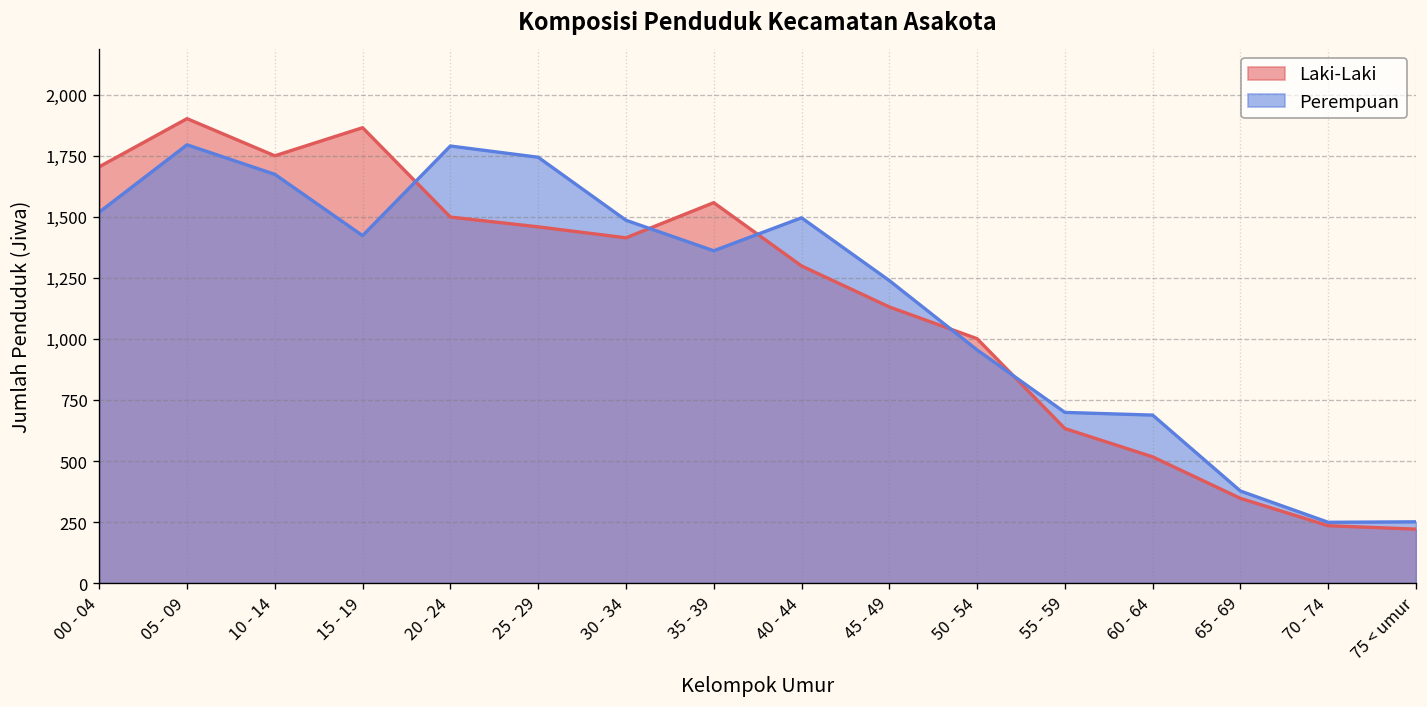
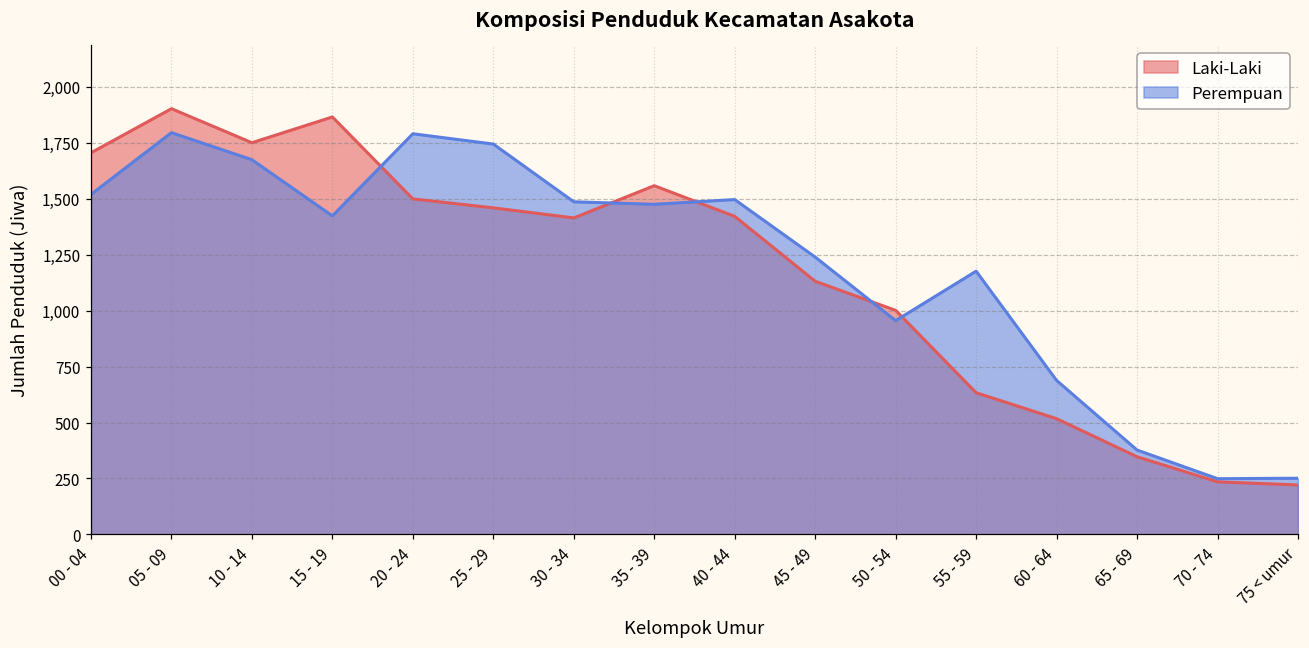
  {
    "Laki-Laki": {
      "00 - 04": "1,710",
      "05 - 09": "1,900",
      "10 - 14": "1,750",
      "15 - 19": "1,870",
      "20 - 24": "1,500",
      "25 - 29": "1,460",
      "30 - 34": "1,410",
      "35 - 39": "1,560",
-     "40 - 44": "1,300",
+     "40 - 44": "1,420",
      "45 - 49": "1,130",
      "50 - 54": "1,000",
      "55 - 59": "630",
      "60 - 64": "520",
      "65 - 69": "350",
      "70 - 74": "240",
      "75 < umur": "220"
    },
    "Perempuan": {
      "00 - 04": "1,520",
      "05 - 09": "1,800",
      "10 - 14": "1,670",
      "15 - 19": "1,420",
      "20 - 24": "1,790",
      "25 - 29": "1,740",
      "30 - 34": "1,490",
-     "35 - 39": "1,360",
+     "35 - 39": "1,480",
      "40 - 44": "1,500",
      "45 - 49": "1,240",
      "50 - 54": "960",
-     "55 - 59": "700",
+     "55 - 59": "1,180",
      "60 - 64": "690",
      "65 - 69": "380",
      "70 - 74": "250",
      "75 < umur": "250"
    }
  }
